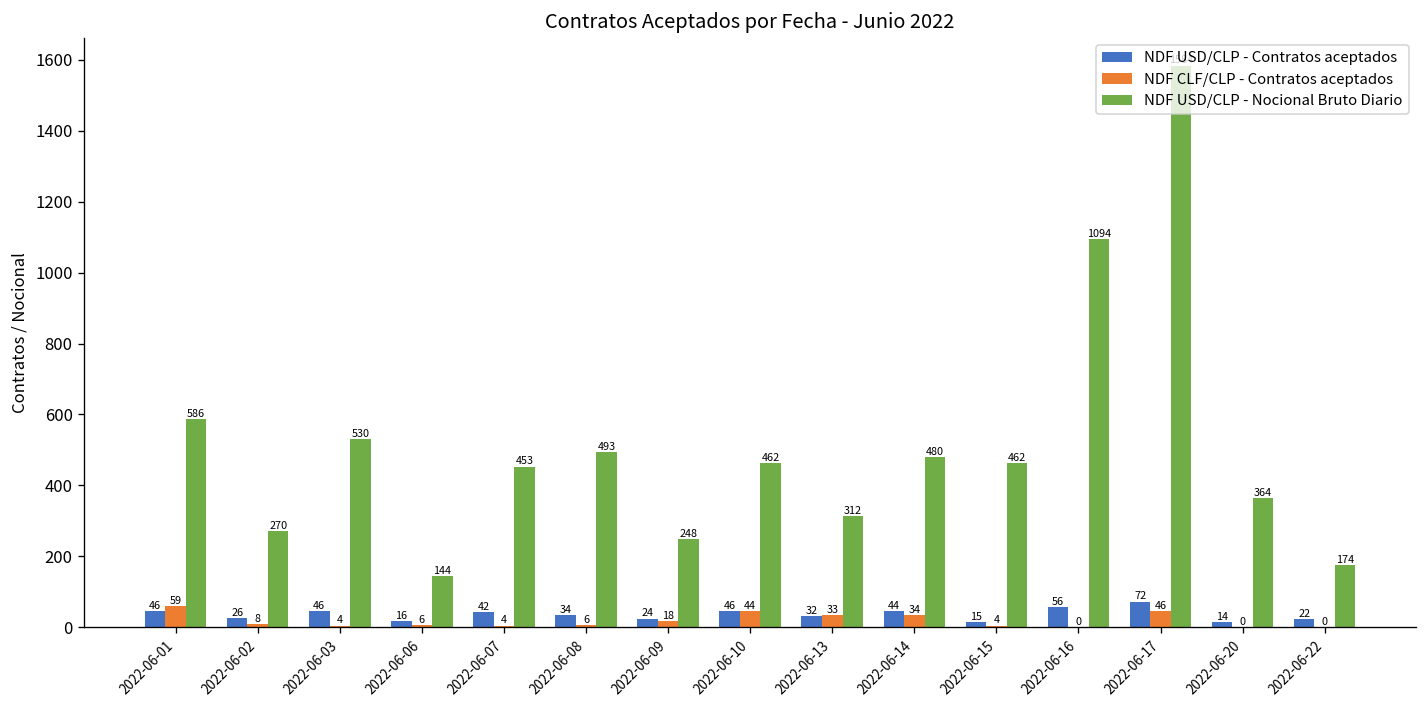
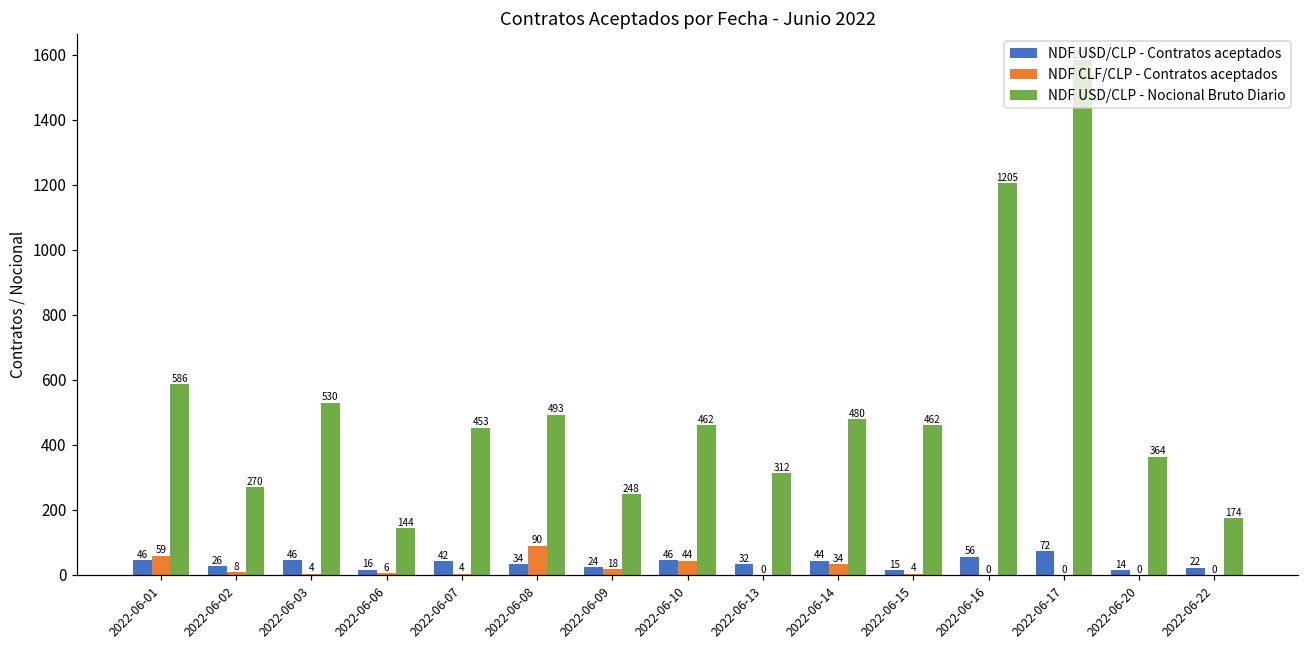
  {
    "NDF USD/CLP - Contratos aceptados": {
      "2022-06-01": 46,
      "2022-06-02": 26,
      "2022-06-03": 46,
      "2022-06-06": 16,
      "2022-06-07": 42,
      "2022-06-08": 34,
      "2022-06-09": 24,
      "2022-06-10": 46,
      "2022-06-13": 32,
      "2022-06-14": 44,
      "2022-06-15": 15,
      "2022-06-16": 56,
      "2022-06-17": 72,
      "2022-06-20": 14,
      "2022-06-22": 22
    },
    "NDF CLF/CLP - Contratos aceptados": {
      "2022-06-01": 59,
      "2022-06-02": 8,
      "2022-06-03": 4,
      "2022-06-06": 6,
      "2022-06-07": 4,
-     "2022-06-08": 6,
+     "2022-06-08": 90,
      "2022-06-09": 18,
      "2022-06-10": 44,
-     "2022-06-13": 33,
+     "2022-06-13": 0,
      "2022-06-14": 34,
      "2022-06-15": 4,
      "2022-06-16": 0,
-     "2022-06-17": 46,
+     "2022-06-17": 0,
      "2022-06-20": 0,
      "2022-06-22": 0
    },
    "NDF USD/CLP - Nocional Bruto Diario": {
      "2022-06-01": 586,
      "2022-06-02": 270,
      "2022-06-03": 530,
      "2022-06-06": 144,
      "2022-06-07": 453,
      "2022-06-08": 493,
      "2022-06-09": 248,
      "2022-06-10": 462,
      "2022-06-13": 312,
      "2022-06-14": 480,
      "2022-06-15": 462,
-     "2022-06-16": 1094,
+     "2022-06-16": 1205,
      "2022-06-20": 364,
      "2022-06-22": 174
    }
  }
